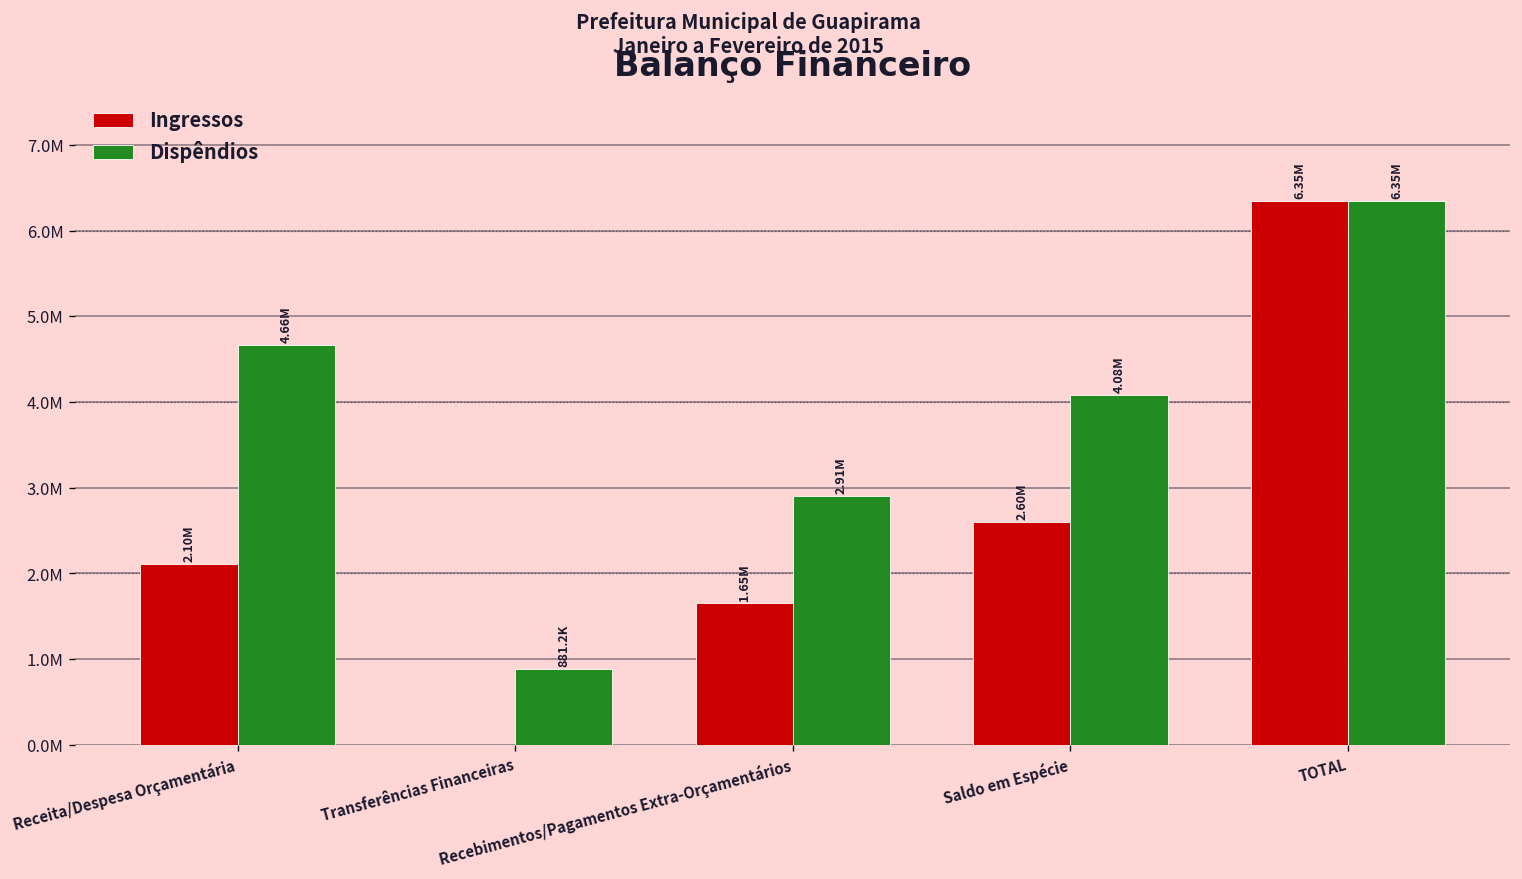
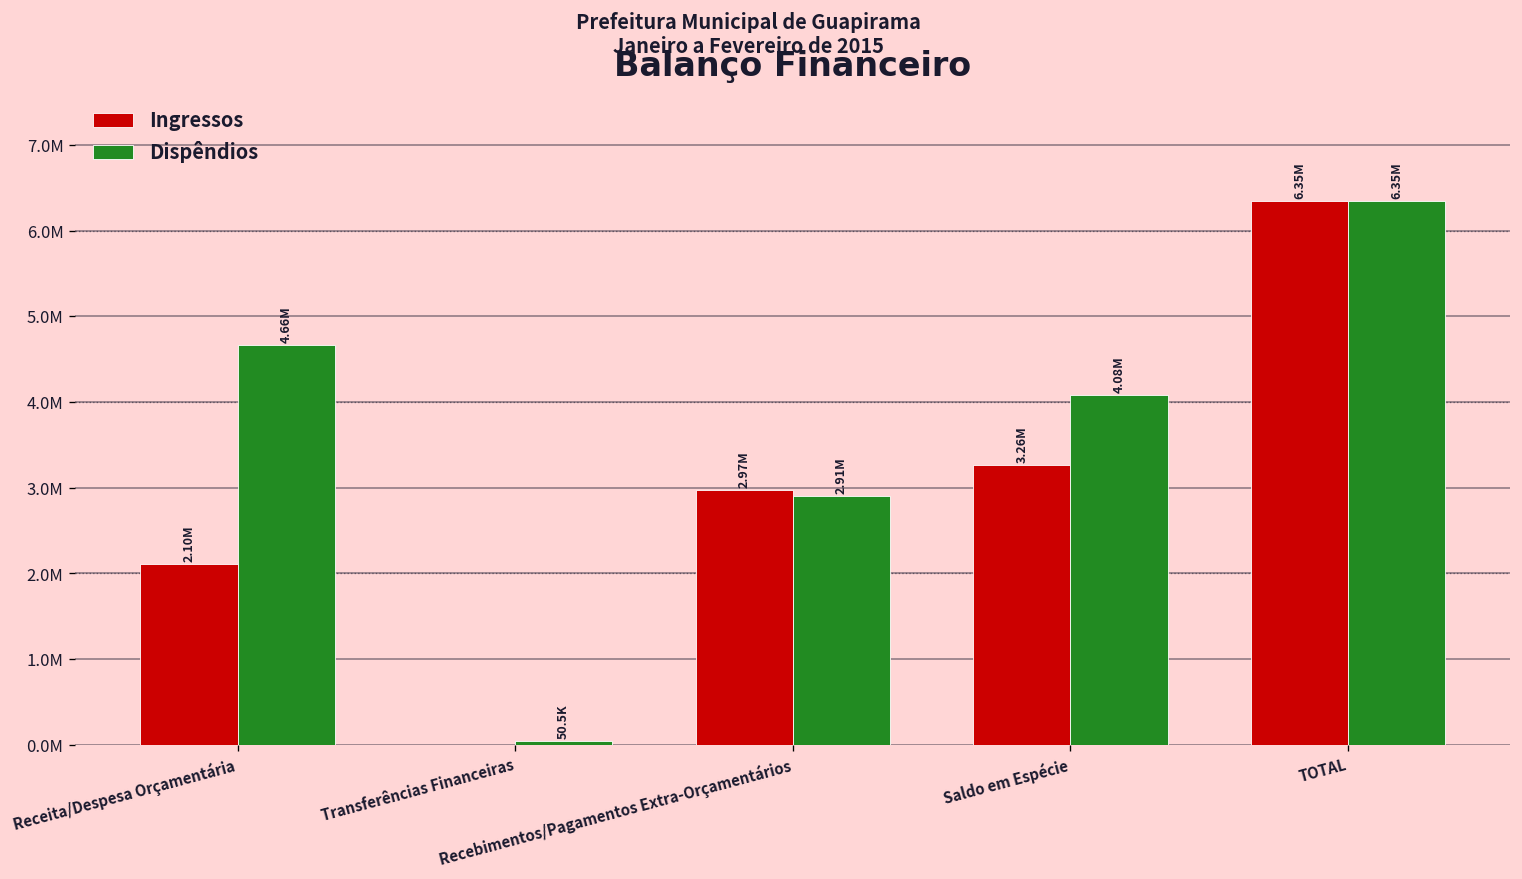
  {
    "Ingressos": {
      "Receita/Despesa Orçamentária": "2.10M",
-     "Recebimentos/Pagamentos Extra-Orçamentários": "1.65M",
-     "Saldo em Espécie": "2.60M",
+     "Recebimentos/Pagamentos Extra-Orçamentários": "2.97M",
+     "Saldo em Espécie": "3.26M",
      "TOTAL": "6.35M"
    },
    "Dispêndios": {
      "Receita/Despesa Orçamentária": "4.66M",
-     "Transferências Financeiras": "881.2K",
+     "Transferências Financeiras": "50.5K",
      "Recebimentos/Pagamentos Extra-Orçamentários": "2.91M",
      "Saldo em Espécie": "4.08M",
      "TOTAL": "6.35M"
    }
  }
